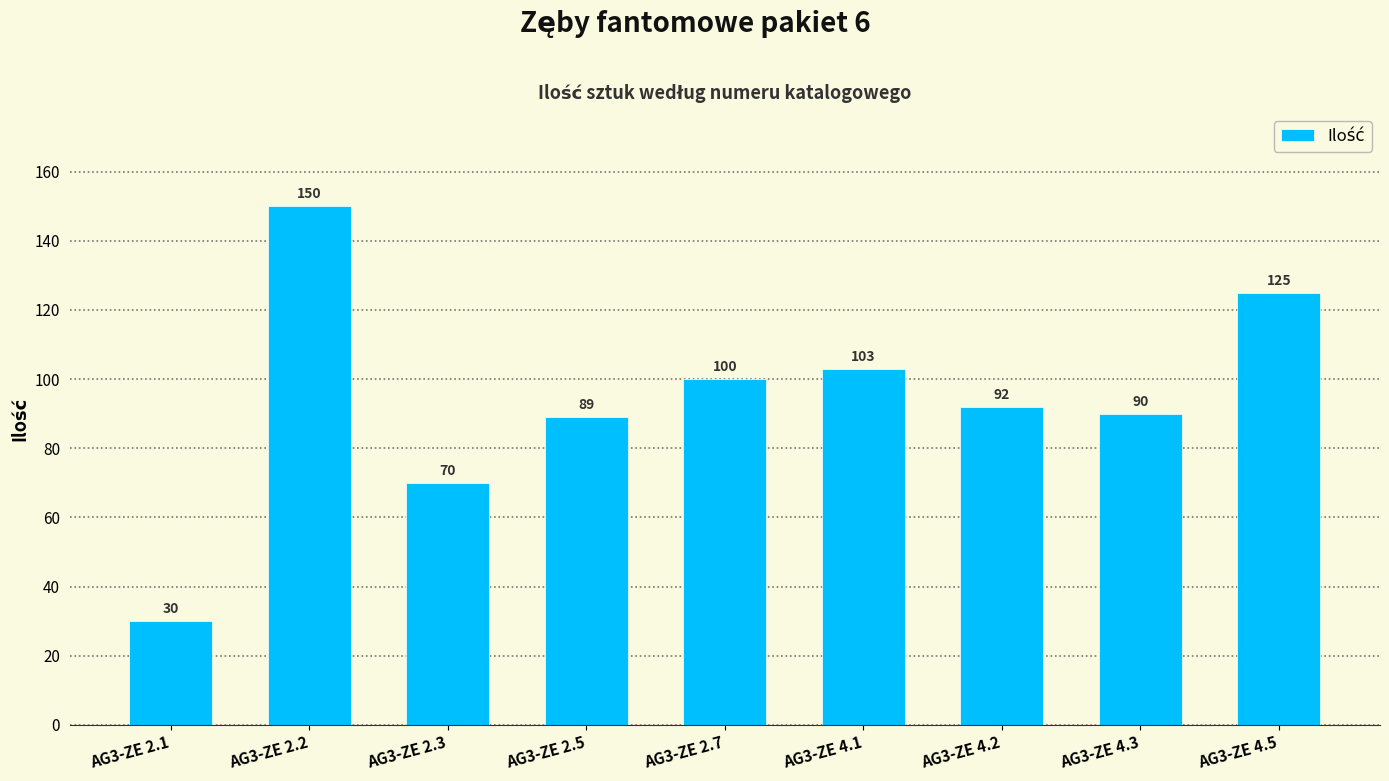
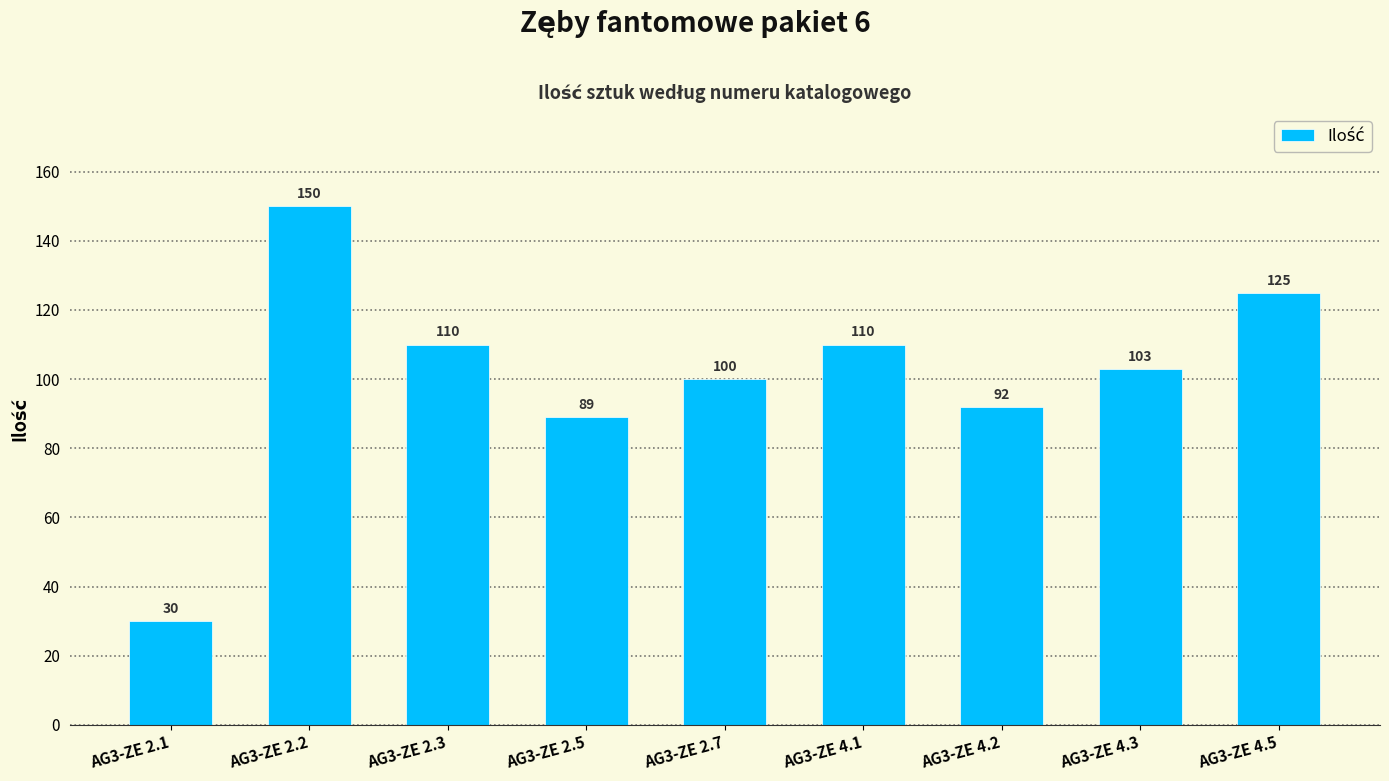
  {
    "AG3-ZE 2.1": 30,
    "AG3-ZE 2.2": 150,
-   "AG3-ZE 2.3": 70,
+   "AG3-ZE 2.3": 110,
    "AG3-ZE 2.5": 89,
    "AG3-ZE 2.7": 100,
-   "AG3-ZE 4.1": 103,
+   "AG3-ZE 4.1": 110,
    "AG3-ZE 4.2": 92,
-   "AG3-ZE 4.3": 90,
+   "AG3-ZE 4.3": 103,
    "AG3-ZE 4.5": 125
  }
